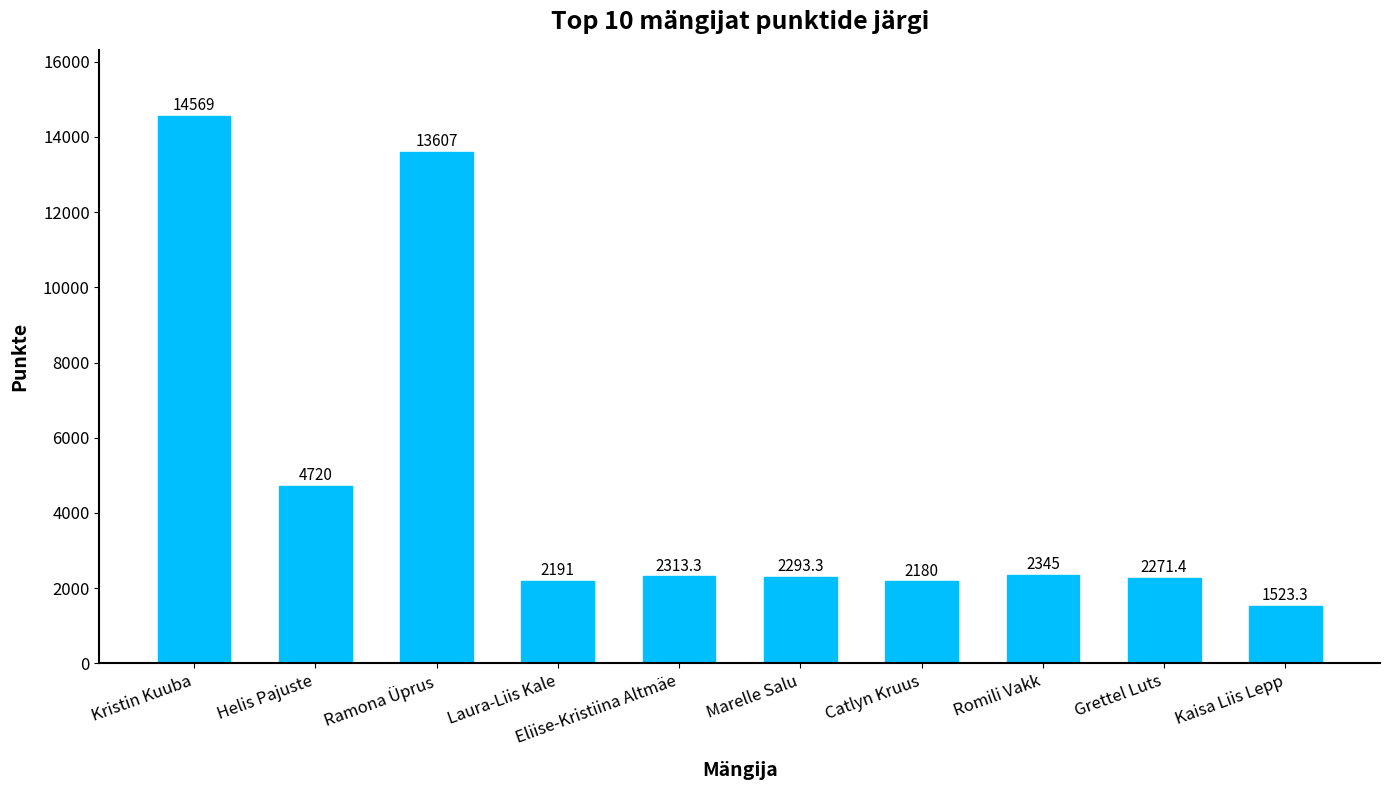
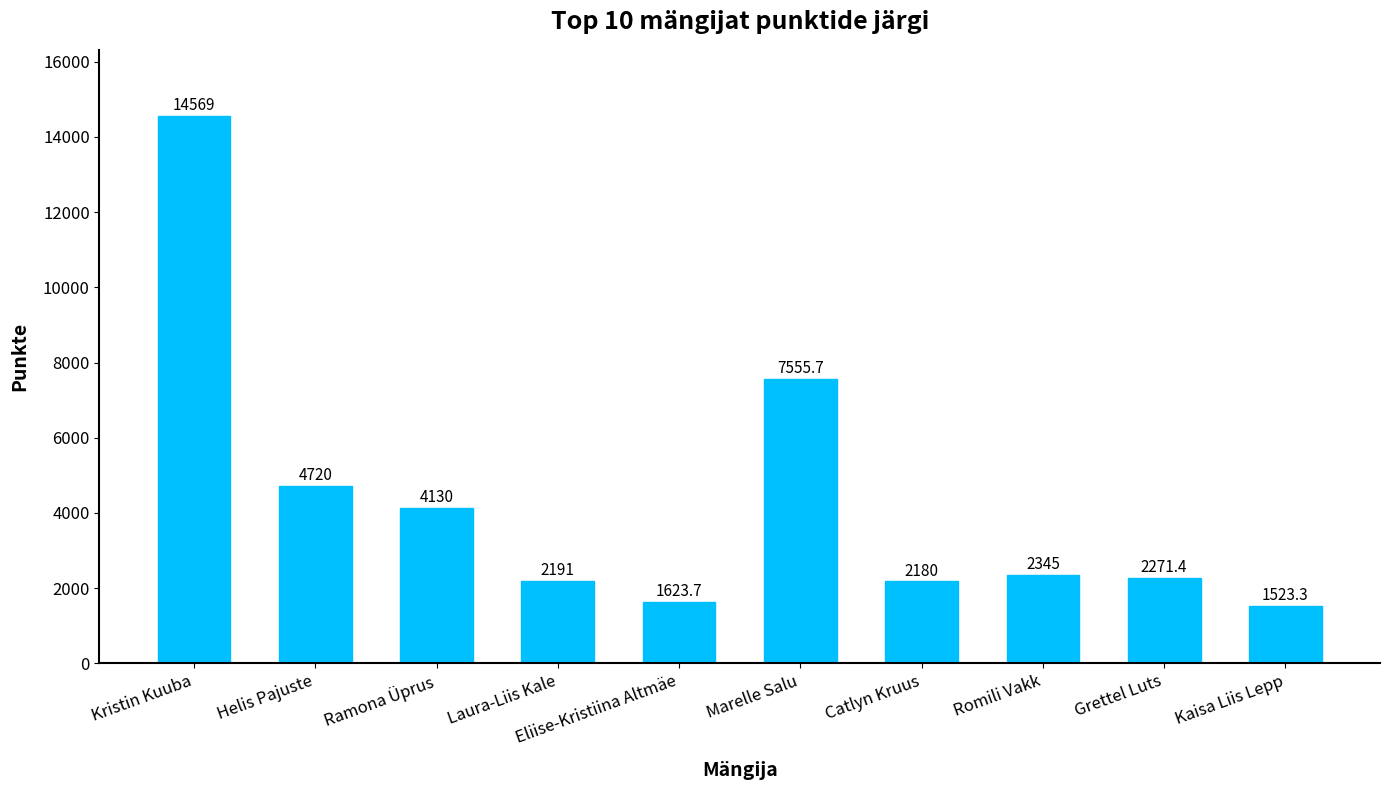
  {
    "Kristin Kuuba": 14569,
    "Helis Pajuste": 4720,
-   "Ramona Üprus": 13607,
+   "Ramona Üprus": 4130,
    "Laura-Liis Kale": 2191,
-   "Eliise-Kristiina Altmäe": 2313.3,
-   "Marelle Salu": 2293.3,
+   "Eliise-Kristiina Altmäe": 1623.7,
+   "Marelle Salu": 7555.7,
    "Catlyn Kruus": 2180,
    "Romili Vakk": 2345,
    "Grettel Luts": 2271.4,
    "Kaisa Liis Lepp": 1523.3
  }
